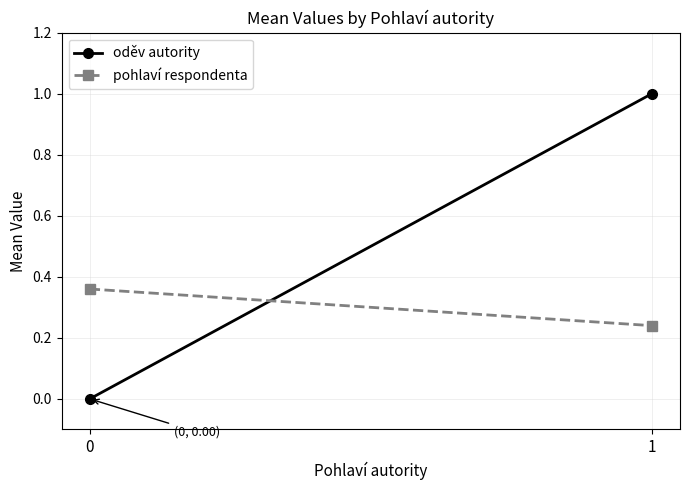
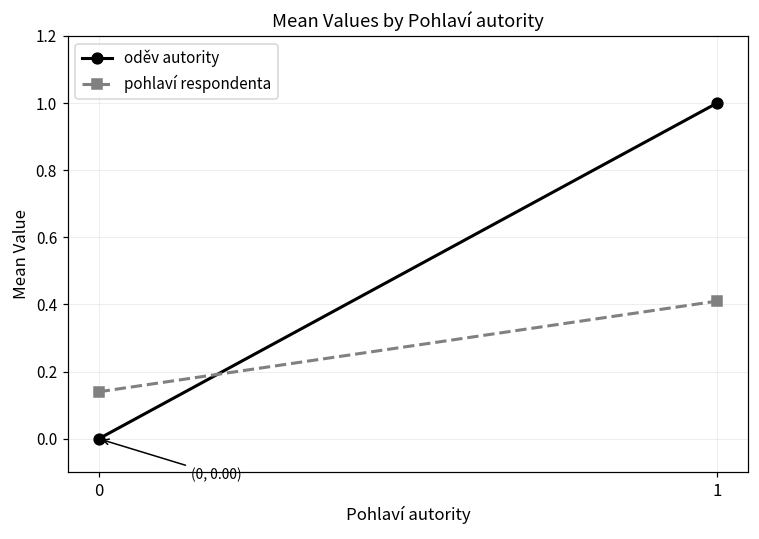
  {
    "oděv autority": {
      "0": "(0, 0.00)"
    },
    "pohlaví respondenta": {
-     "0": "0.36",
-     "1": "0.24"
+     "0": "0.14",
+     "1": "0.41"
    }
  }
